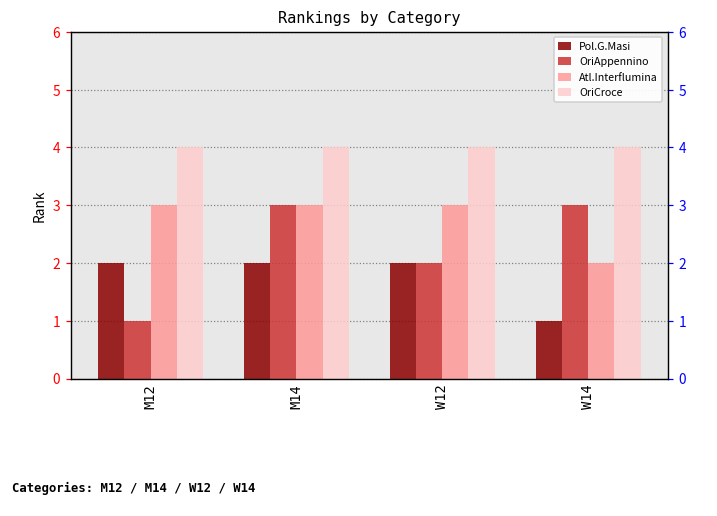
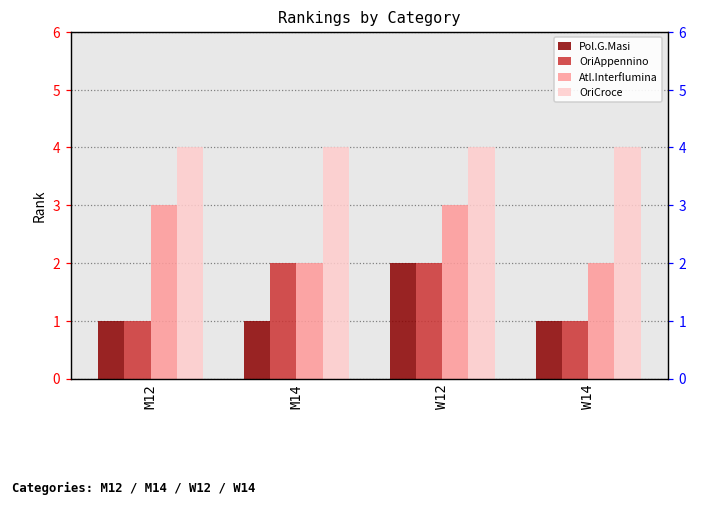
  {
    "Pol.G.Masi": {
-     "M12": 2,
-     "M14": 2,
+     "M12": 1,
+     "M14": 1,
      "W12": 2,
      "W14": 1
    },
    "OriAppennino": {
      "M12": 1,
-     "M14": 3,
+     "M14": 2,
      "W12": 2,
-     "W14": 3
+     "W14": 1
    },
    "Atl.Interflumina": {
      "M12": 3,
-     "M14": 3,
+     "M14": 2,
      "W12": 3,
      "W14": 2
    },
    "OriCroce": {
      "M12": 4,
      "M14": 4,
      "W12": 4,
      "W14": 4
    }
  }
